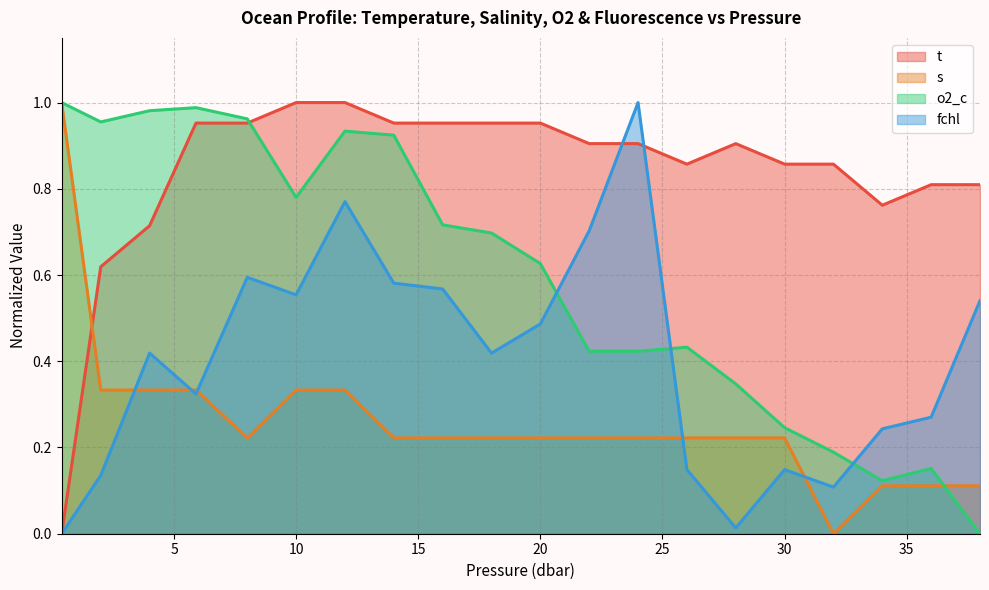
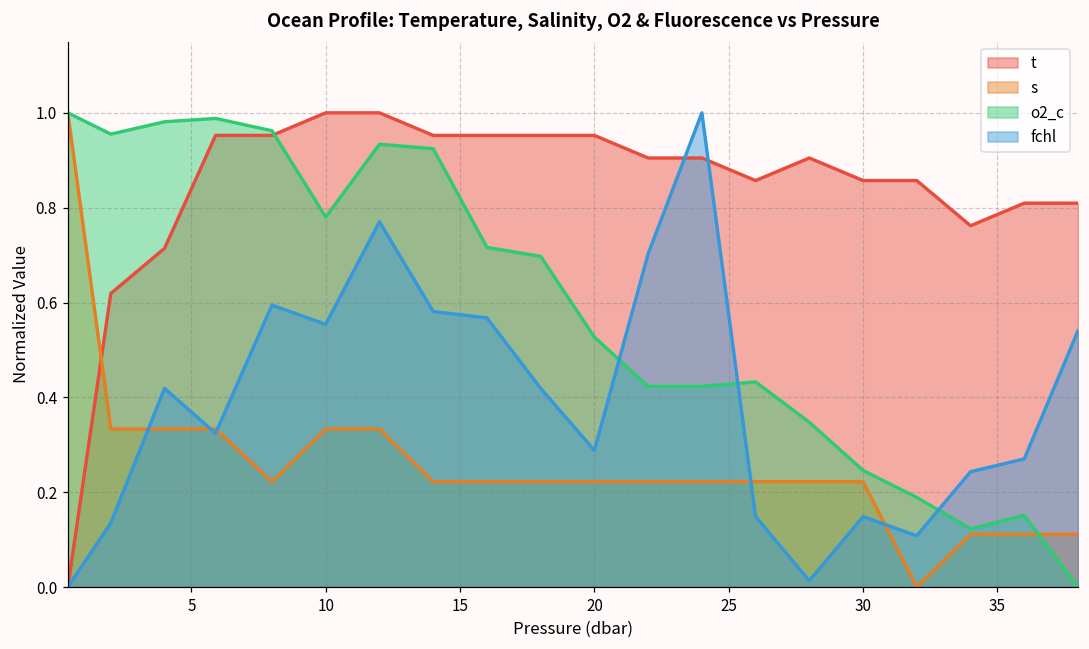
  {
    "o2_c": {
      "10": 0.78,
-     "20": 0.63,
+     "20": 0.53,
      "30": 0.25
    },
    "fchl": {
      "10": 0.55,
-     "20": 0.49,
+     "20": 0.29,
      "30": 0.15
    }
  }
